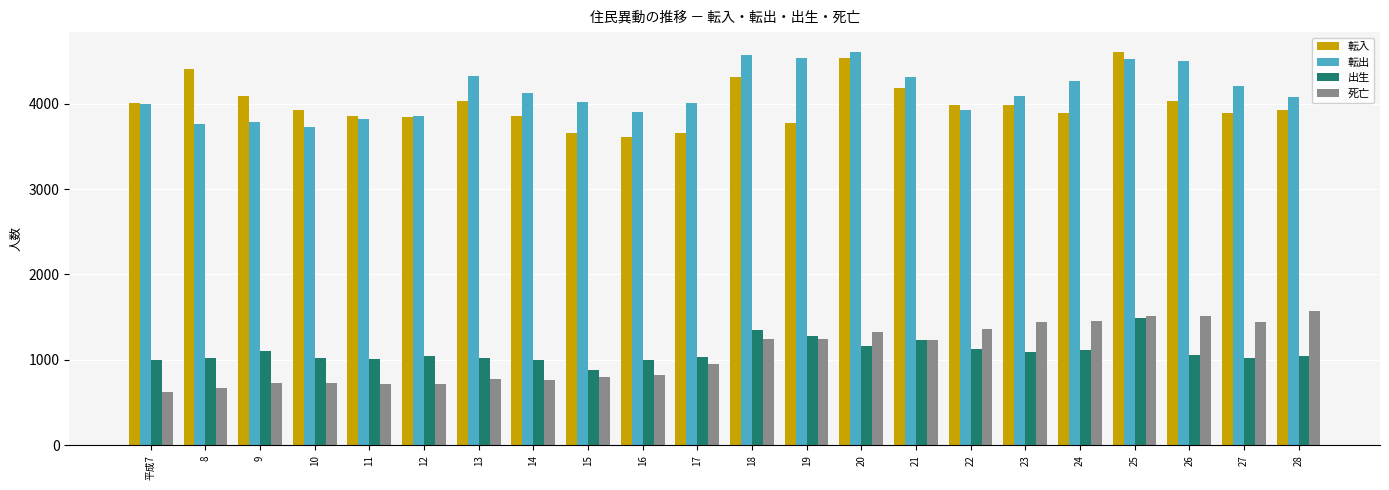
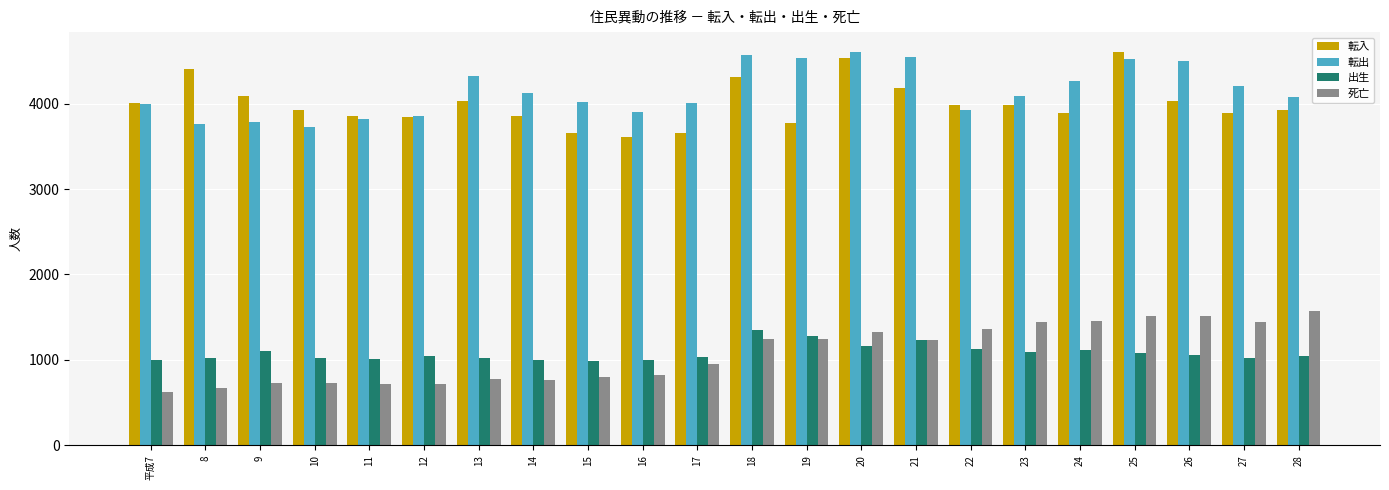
  {
    "転入": {
      "平成7": 4000,
      "8": 4400,
      "9": 4100,
      "10": 3900,
      "11": 3900,
      "12": 3800,
      "13": 4000,
      "14": 3900,
      "15": 3700,
      "16": 3600,
      "17": 3700,
      "18": 4300,
      "19": 3800,
      "20": 4500,
      "21": 4200,
      "22": 4000,
      "23": 4000,
      "24": 3900,
      "25": 4600,
      "26": 4000,
      "27": 3900,
      "28": 3900
    },
    "転出": {
      "平成7": 4000,
      "8": 3800,
      "9": 3800,
      "10": 3700,
      "11": 3800,
      "12": 3900,
      "13": 4300,
      "14": 4100,
      "15": 4000,
      "16": 3900,
      "17": 4000,
      "18": 4600,
      "19": 4500,
      "20": 4600,
-     "21": 4300,
+     "21": 4500,
      "22": 3900,
      "23": 4100,
      "24": 4300,
      "25": 4500,
      "26": 4500,
      "27": 4200,
      "28": 4100
    },
    "出生": {
      "平成7": 1000,
      "8": 1000,
      "9": 1100,
      "10": 1000,
      "11": 1000,
      "12": 1100,
      "13": 1000,
      "14": 1000,
-     "15": 900,
+     "15": 1000,
      "16": 1000,
      "17": 1000,
      "18": 1300,
      "19": 1300,
      "20": 1200,
      "21": 1200,
      "22": 1100,
      "23": 1100,
      "24": 1100,
-     "25": 1500,
+     "25": 1100,
      "26": 1100,
      "27": 1000,
      "28": 1100
    },
    "死亡": {
      "平成7": 600,
      "8": 700,
      "9": 700,
      "10": 700,
      "11": 700,
      "12": 700,
      "13": 800,
      "14": 800,
      "15": 800,
      "16": 800,
      "17": 1000,
      "18": 1200,
      "19": 1200,
      "20": 1300,
      "21": 1200,
      "22": 1400,
      "23": 1400,
      "24": 1500,
      "25": 1500,
      "26": 1500,
      "27": 1400,
      "28": 1600
    }
  }
